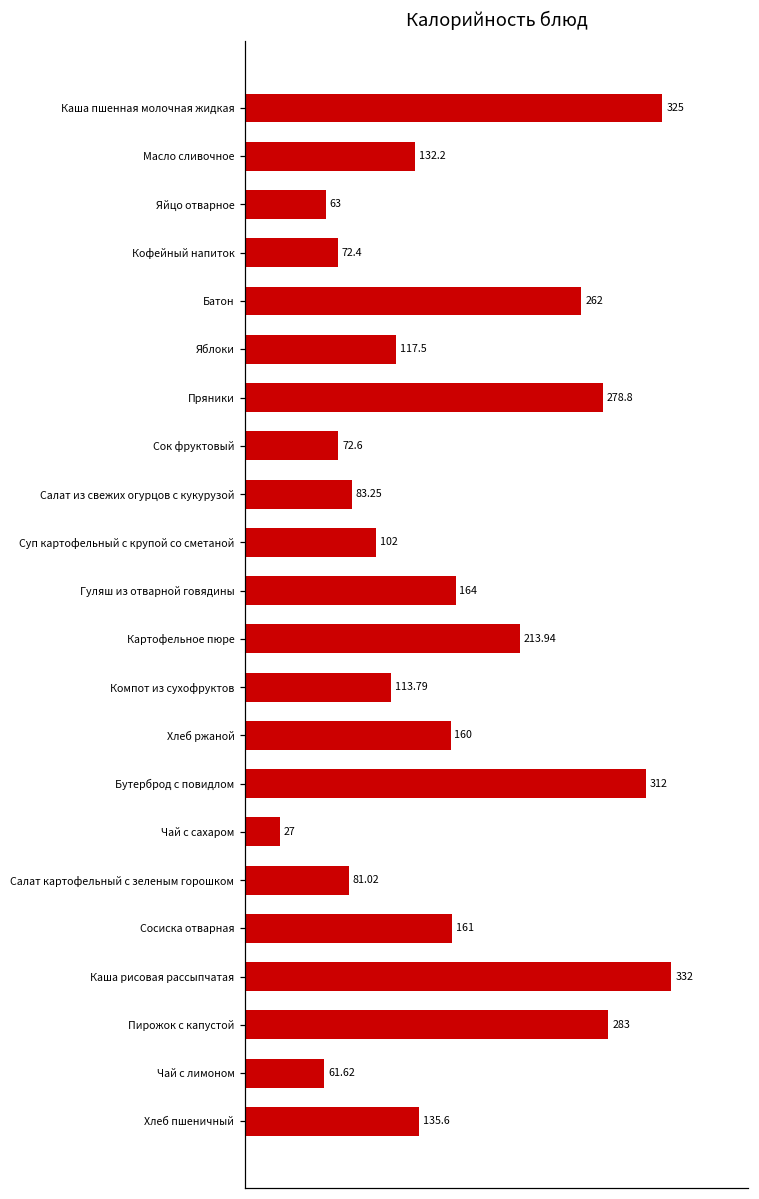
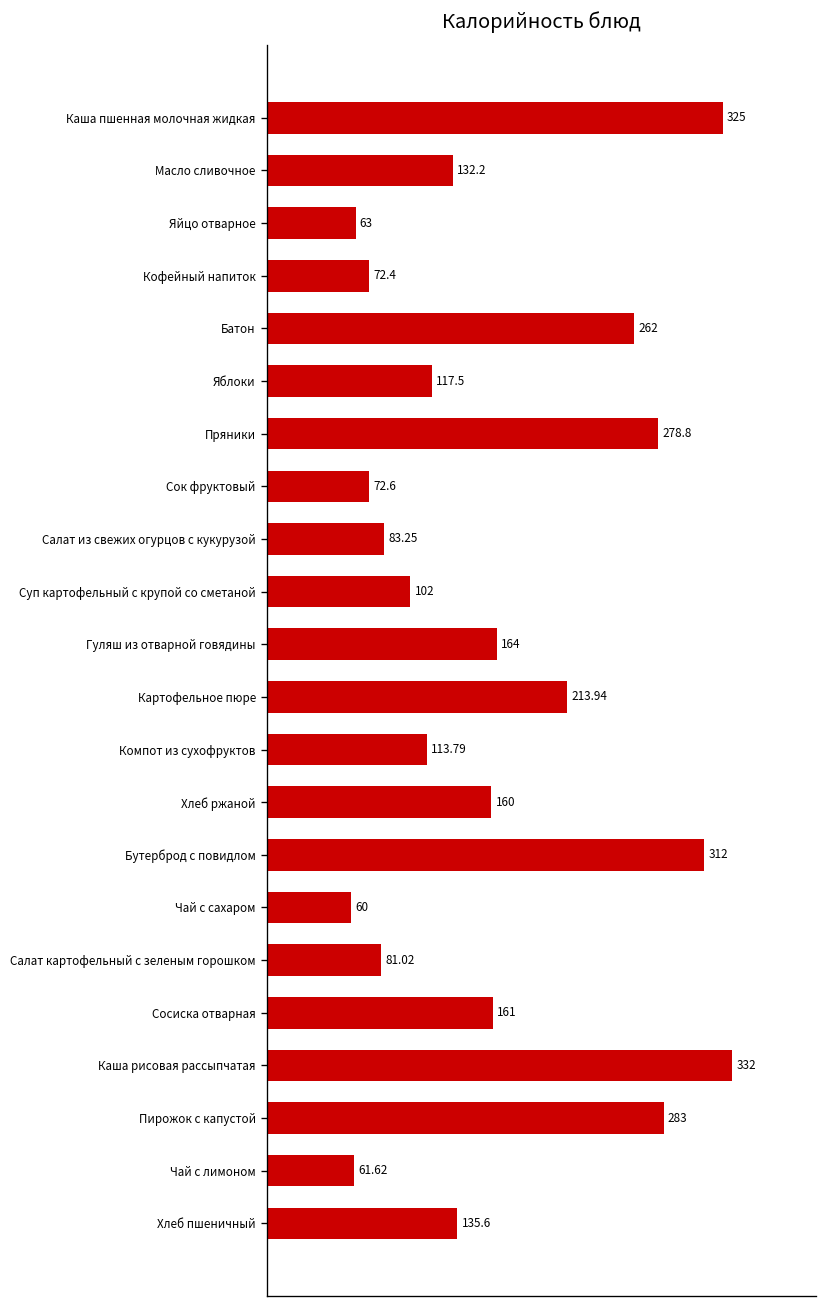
  {
    "Каша пшенная молочная жидкая": 325,
    "Масло сливочное": 132.2,
    "Яйцо отварное": 63,
    "Кофейный напиток": 72.4,
    "Батон": 262,
    "Яблоки": 117.5,
    "Пряники": 278.8,
    "Сок фруктовый": 72.6,
    "Салат из свежих огурцов с кукурузой": 83.25,
    "Суп картофельный с крупой со сметаной": 102,
    "Гуляш из отварной говядины": 164,
    "Картофельное пюре": 213.94,
    "Компот из сухофруктов": 113.79,
    "Хлеб ржаной": 160,
    "Бутерброд с повидлом": 312,
-   "Чай с сахаром": 27,
+   "Чай с сахаром": 60,
    "Салат картофельный с зеленым горошком": 81.02,
    "Сосиска отварная": 161,
    "Каша рисовая рассыпчатая": 332,
    "Пирожок с капустой": 283,
    "Чай с лимоном": 61.62,
    "Хлеб пшеничный": 135.6
  }
